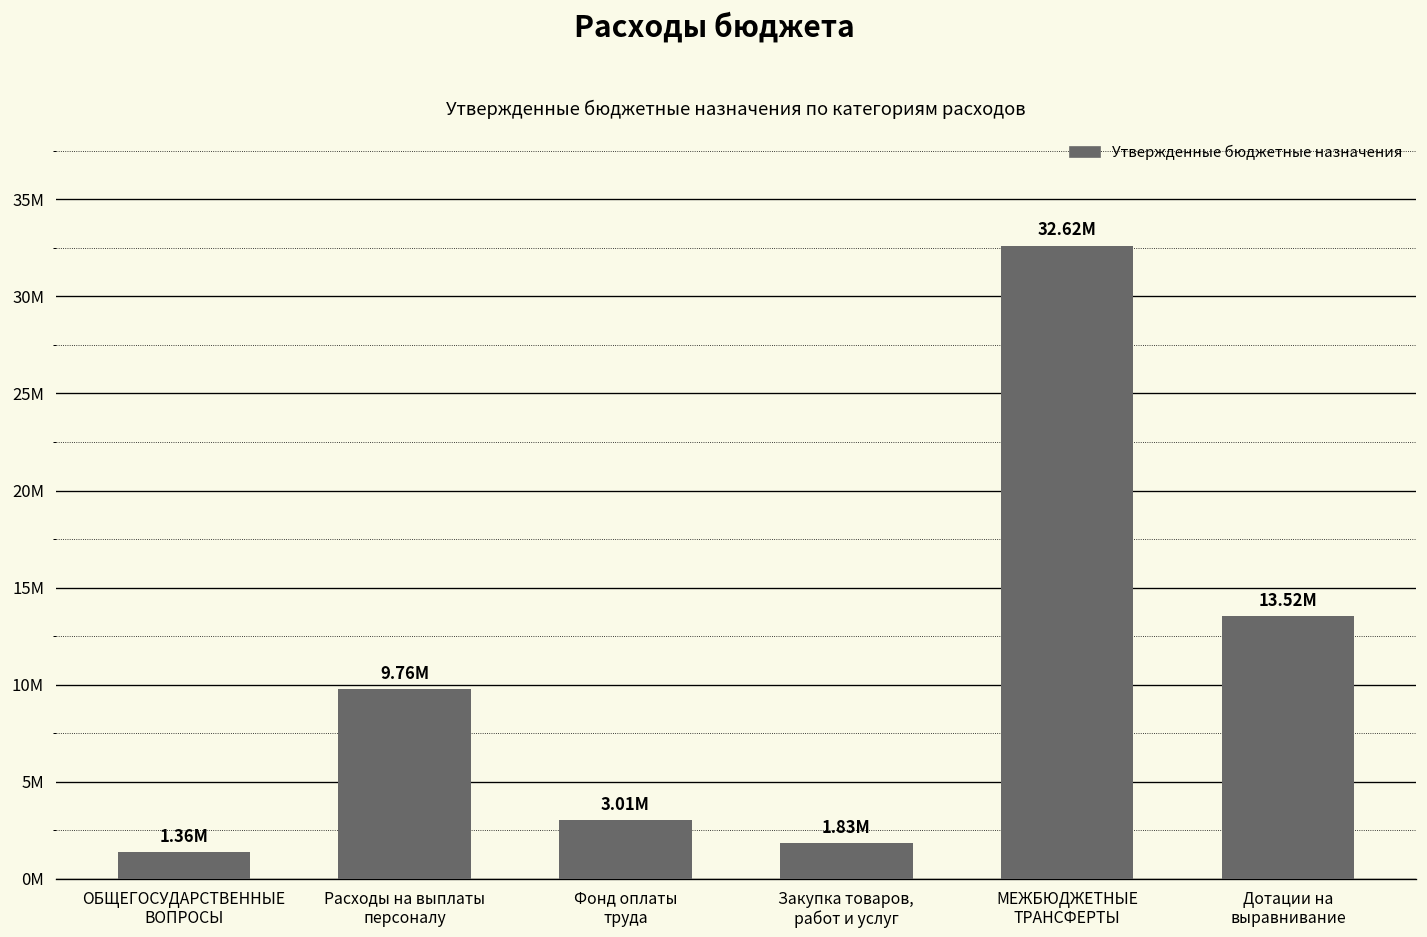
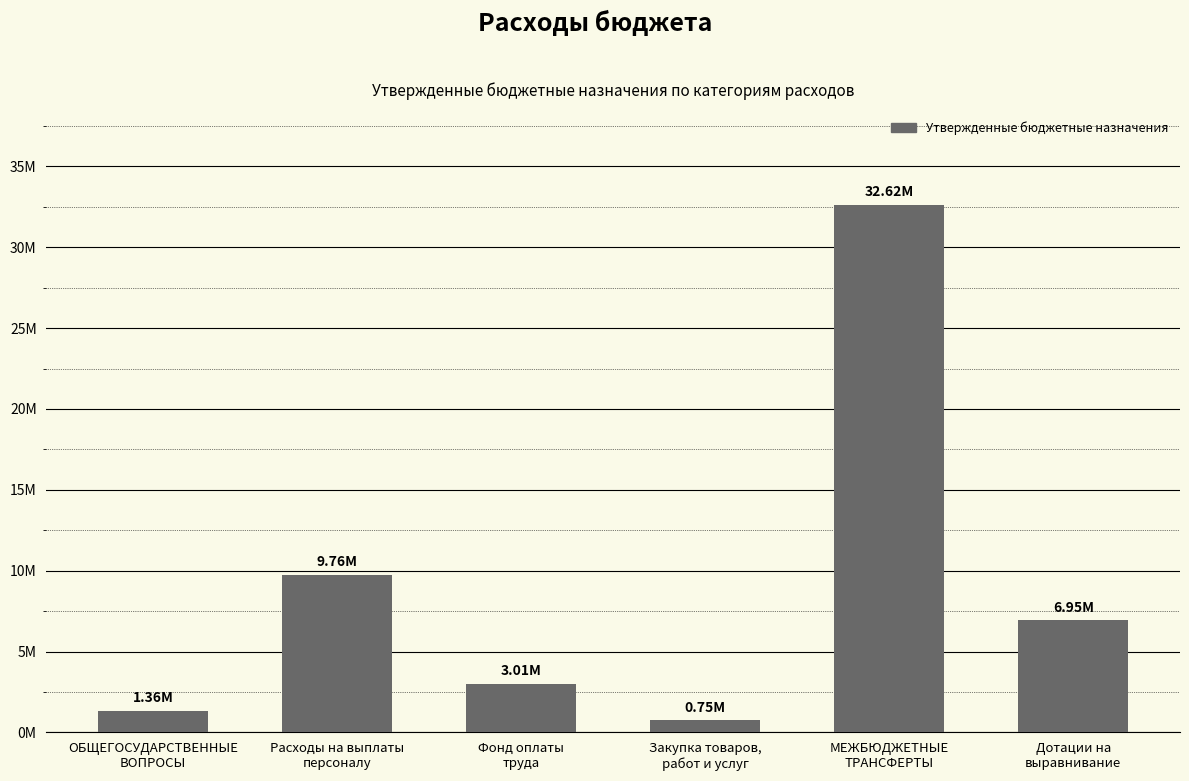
  {
    "ОБЩЕГОСУДАРСТВЕННЫЕ ВОПРОСЫ": "1.36M",
    "Расходы на выплаты персоналу": "9.76M",
    "Фонд оплаты труда": "3.01M",
-   "Закупка товаров, работ и услуг": "1.83M",
+   "Закупка товаров, работ и услуг": "0.75M",
    "МЕЖБЮДЖЕТНЫЕ ТРАНСФЕРТЫ": "32.62M",
-   "Дотации на выравнивание": "13.52M"
+   "Дотации на выравнивание": "6.95M"
  }
